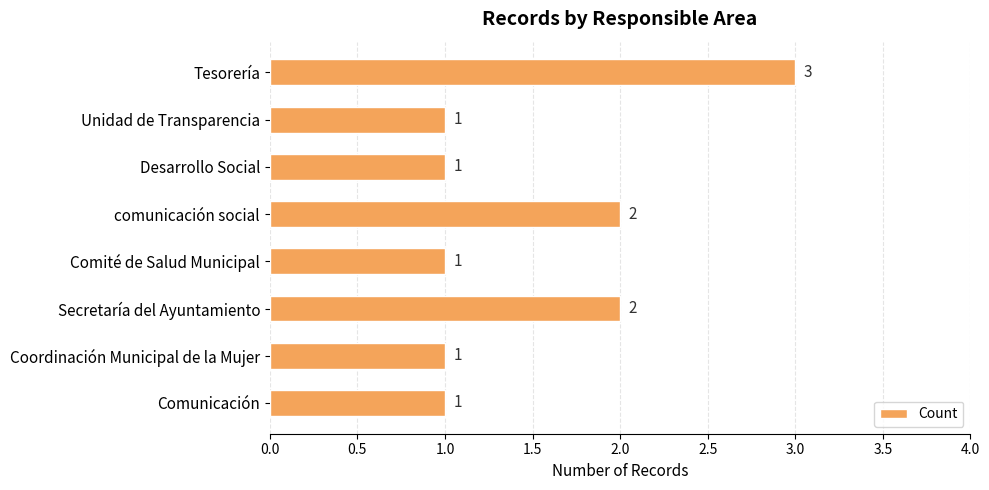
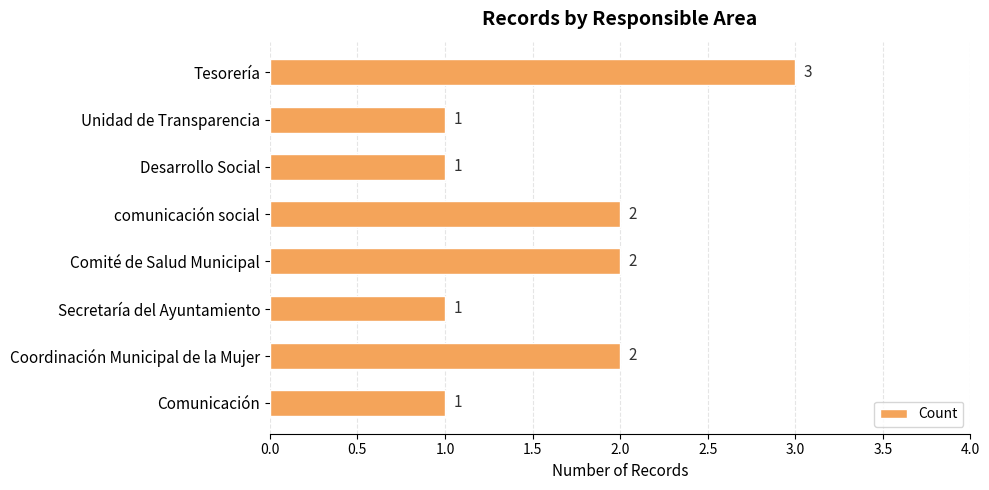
  {
    "Tesorería": 3,
    "Unidad de Transparencia": 1,
    "Desarrollo Social": 1,
    "comunicación social": 2,
-   "Comité de Salud Municipal": 1,
-   "Secretaría del Ayuntamiento": 2,
-   "Coordinación Municipal de la Mujer": 1,
+   "Comité de Salud Municipal": 2,
+   "Secretaría del Ayuntamiento": 1,
+   "Coordinación Municipal de la Mujer": 2,
    "Comunicación": 1
  }
